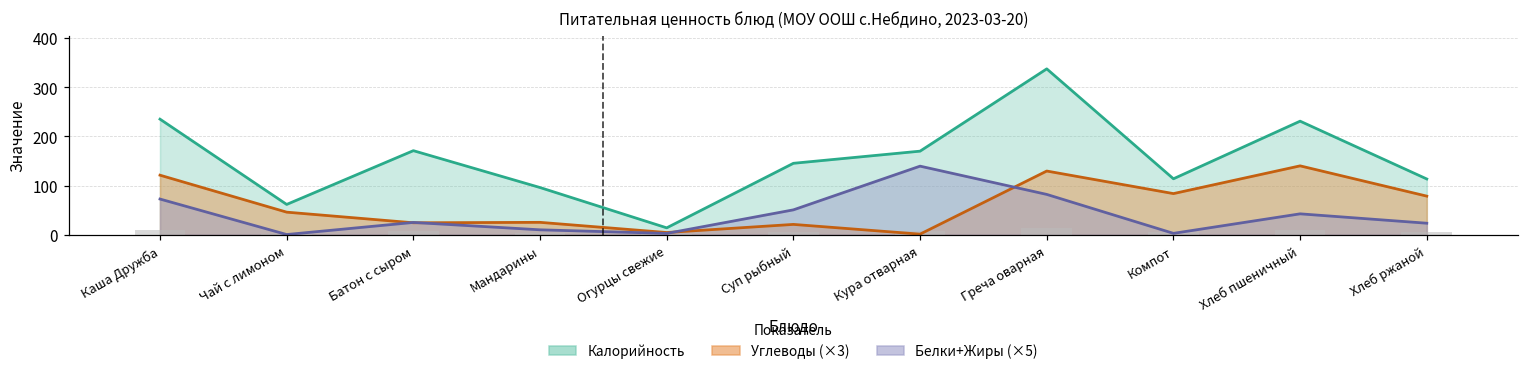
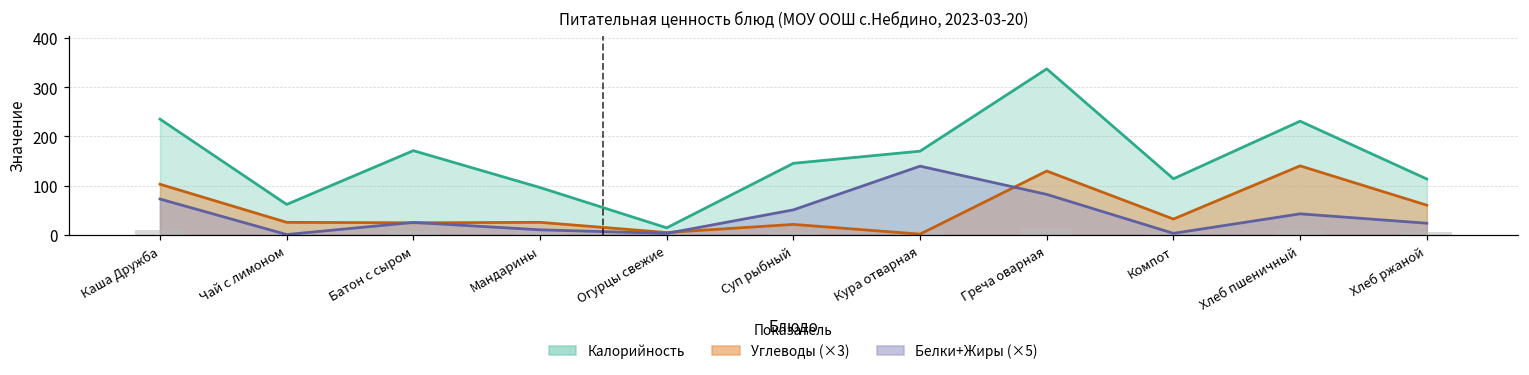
  {
    "Углеводы (×3)": {
-     "Каша Дружба": 120,
-     "Чай с лимоном": 50,
+     "Каша Дружба": 100,
+     "Чай с лимоном": 30,
      "Мандарины": 30,
      "Суп рыбный": 20,
      "Кура отварная": 0,
      "Греча оварная": 130,
-     "Компот": 80,
+     "Компот": 30,
      "Хлеб пшеничный": 140,
-     "Хлеб ржаной": 80
+     "Хлеб ржаной": 60
    }
  }
